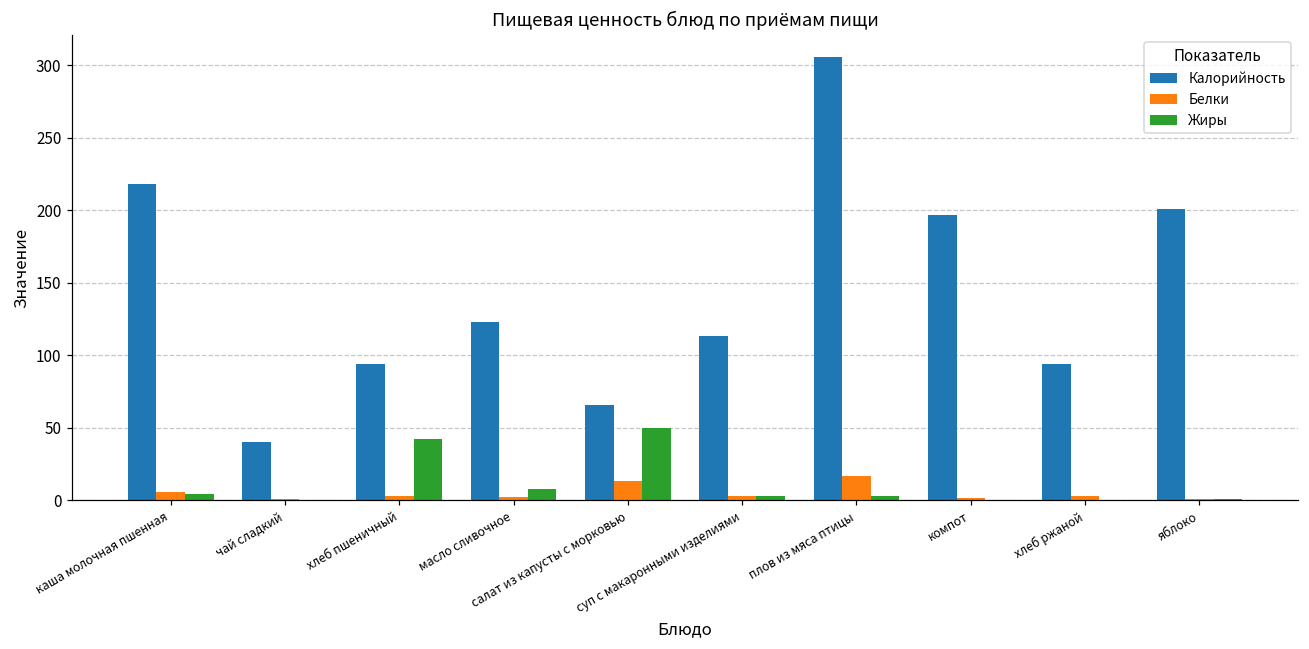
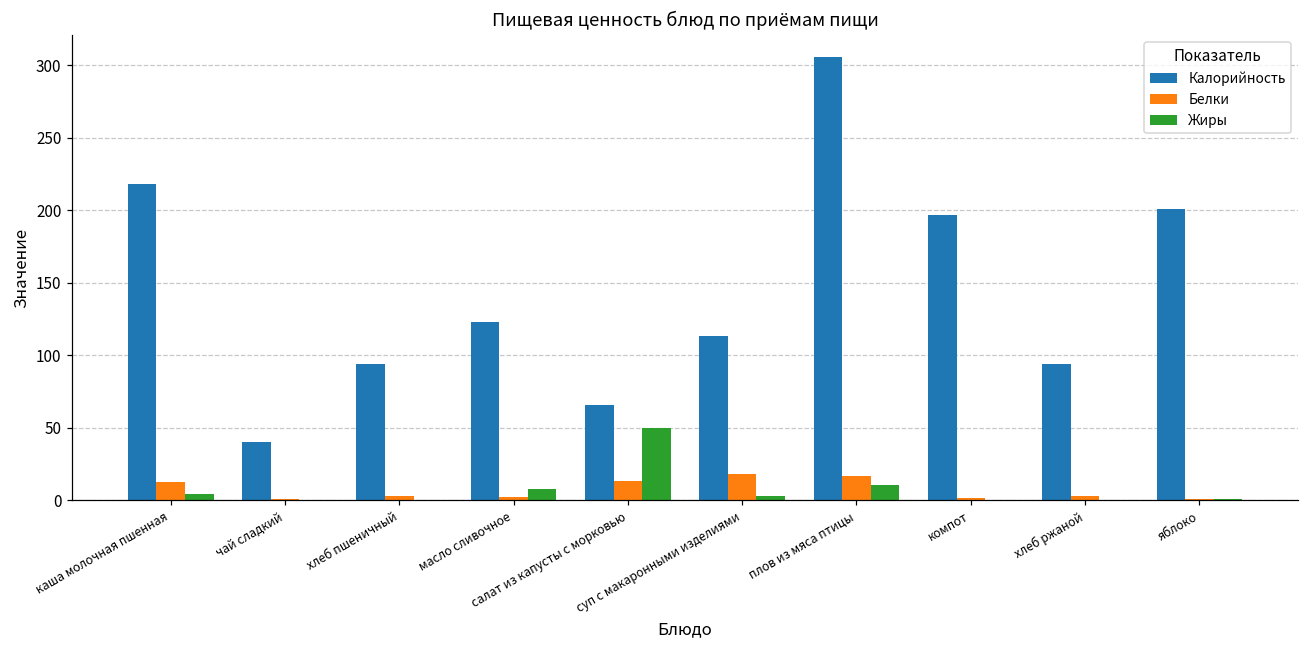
  {
    "Калорийность": {
      "каша молочная пшенная": 218,
      "чай сладкий": 40,
      "хлеб пшеничный": 94,
      "масло сливочное": 123,
      "салат из капусты с морковью": 66,
      "суп с макаронными изделиями": 113,
      "плов из мяса птицы": 305,
      "компот": 196,
      "хлеб ржаной": 94,
      "яблоко": 201
    },
    "Белки": {
-     "каша молочная пшенная": 6,
+     "каша молочная пшенная": 12,
      "хлеб пшеничный": 3,
      "масло сливочное": 2,
      "салат из капусты с морковью": 13,
-     "суп с макаронными изделиями": 3,
+     "суп с макаронными изделиями": 18,
      "плов из мяса птицы": 17,
      "хлеб ржаной": 3
    },
    "Жиры": {
      "каша молочная пшенная": 4,
      "чай сладкий": 0,
-     "хлеб пшеничный": 42,
+     "хлеб пшеничный": 0,
      "масло сливочное": 7,
      "салат из капусты с морковью": 50,
      "суп с макаронными изделиями": 3,
-     "плов из мяса птицы": 3
+     "плов из мяса птицы": 10
    }
  }
